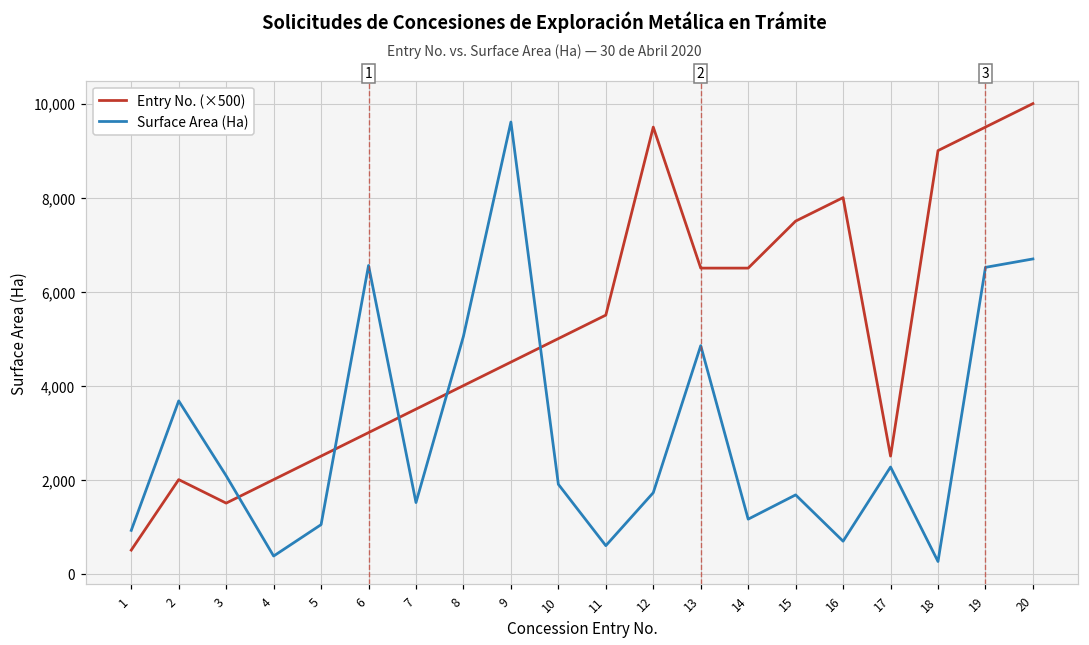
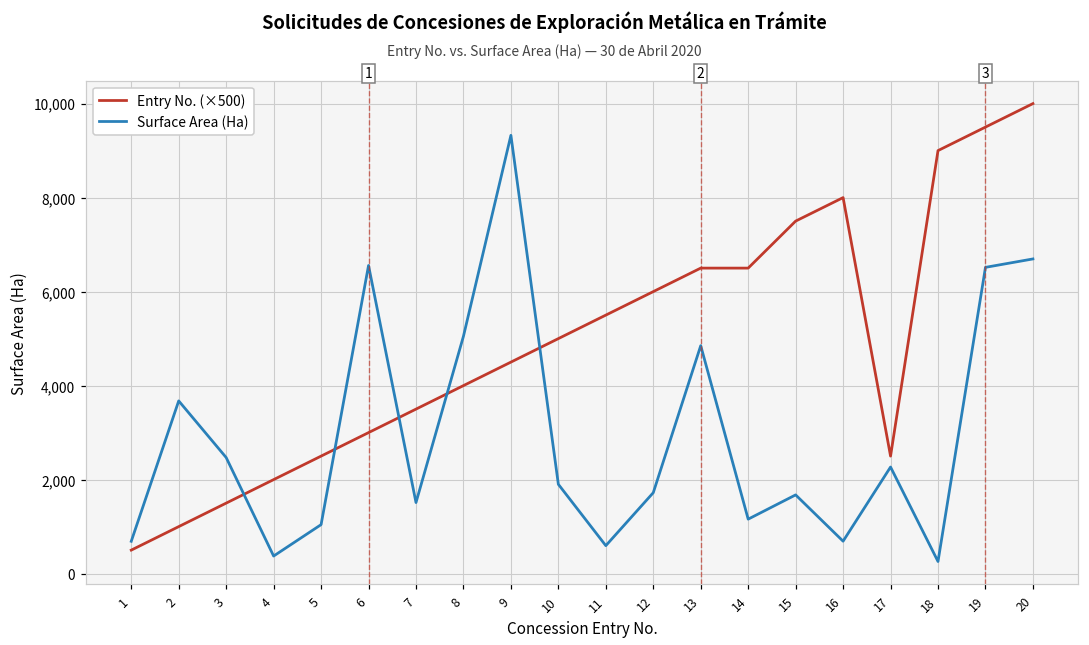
  {
    "Entry No. (×500)": {
      "1": "500",
-     "2": "2,000",
+     "2": "1,000",
      "3": "1,500",
      "4": "2,000",
      "5": "2,500",
      "6": "3,000",
      "7": "3,500",
      "8": "4,000",
      "9": "4,500",
      "10": "5,000",
      "11": "5,500",
-     "12": "9,500",
+     "12": "6,000",
      "13": "6,500",
      "14": "6,500",
      "15": "7,500",
      "16": "8,000",
      "17": "2,500",
      "18": "9,000",
      "19": "9,500",
      "20": "10,000"
    },
    "Surface Area (Ha)": {
-     "1": "900",
+     "1": "700",
      "2": "3,700",
-     "3": "2,100",
+     "3": "2,500",
      "4": "400",
      "5": "1,000",
      "6": "6,600",
      "7": "1,500",
      "8": "5,100",
-     "9": "9,600",
+     "9": "9,300",
      "10": "1,900",
      "11": "600",
      "12": "1,700",
      "13": "4,900",
      "14": "1,200",
      "15": "1,700",
      "16": "700",
      "17": "2,300",
      "18": "300",
      "19": "6,500",
      "20": "6,700"
    }
  }
